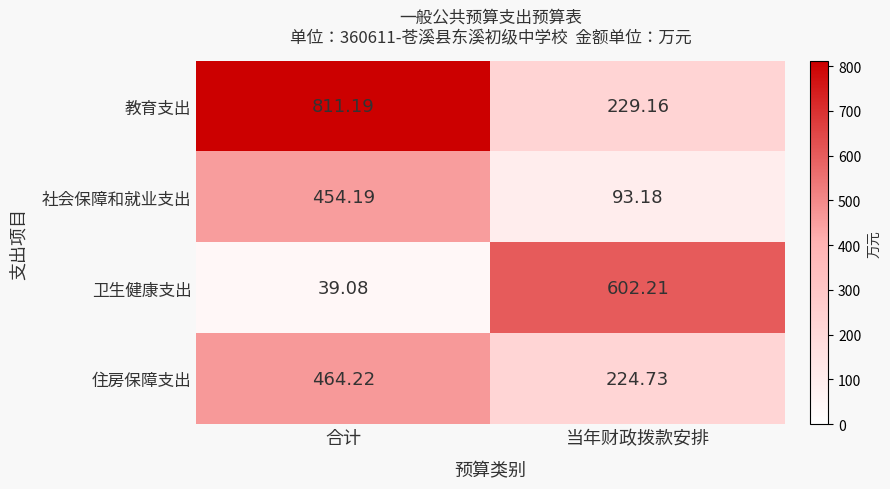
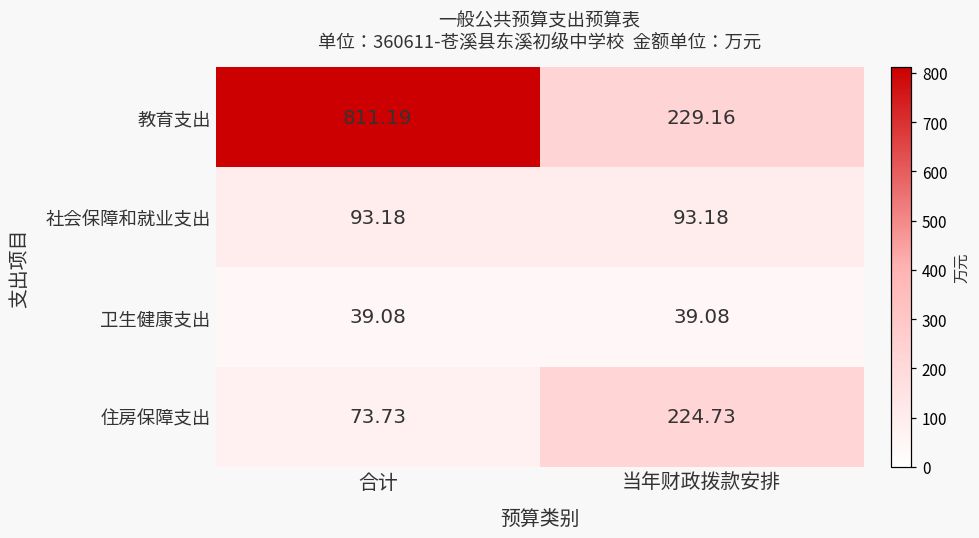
  {
    "教育支出": {
      "合计": 811.19,
      "当年财政拨款安排": 229.16
    },
    "社会保障和就业支出": {
-     "合计": 454.19,
+     "合计": 93.18,
      "当年财政拨款安排": 93.18
    },
    "卫生健康支出": {
      "合计": 39.08,
-     "当年财政拨款安排": 602.21
+     "当年财政拨款安排": 39.08
    },
    "住房保障支出": {
-     "合计": 464.22,
+     "合计": 73.73,
      "当年财政拨款安排": 224.73
    }
  }
